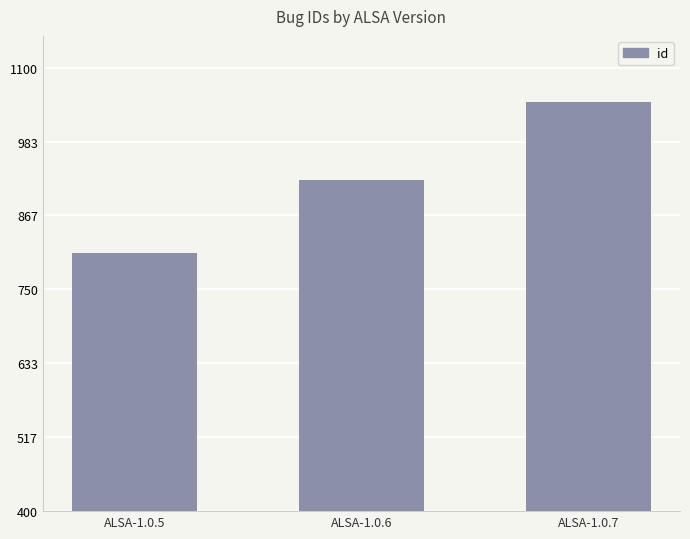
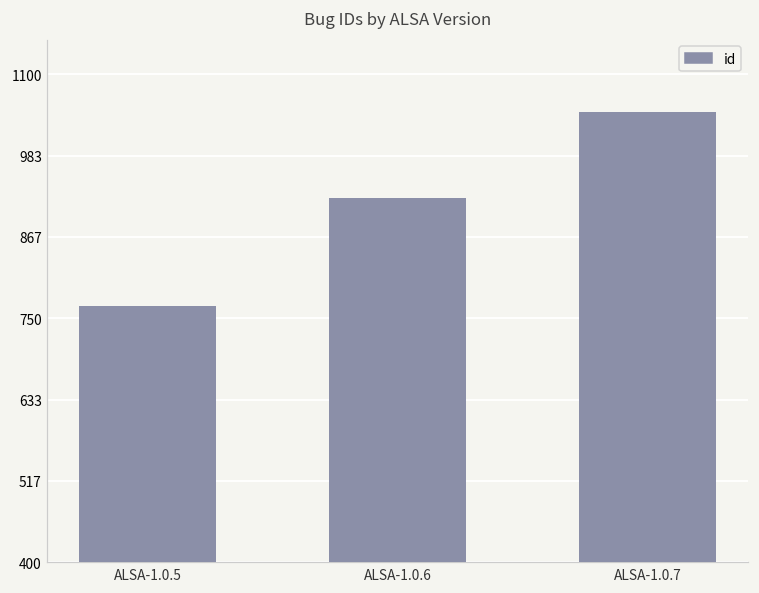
  {
-   "ALSA-1.0.5": 810,
+   "ALSA-1.0.5": 770,
    "ALSA-1.0.6": 920,
    "ALSA-1.0.7": 1050
  }
